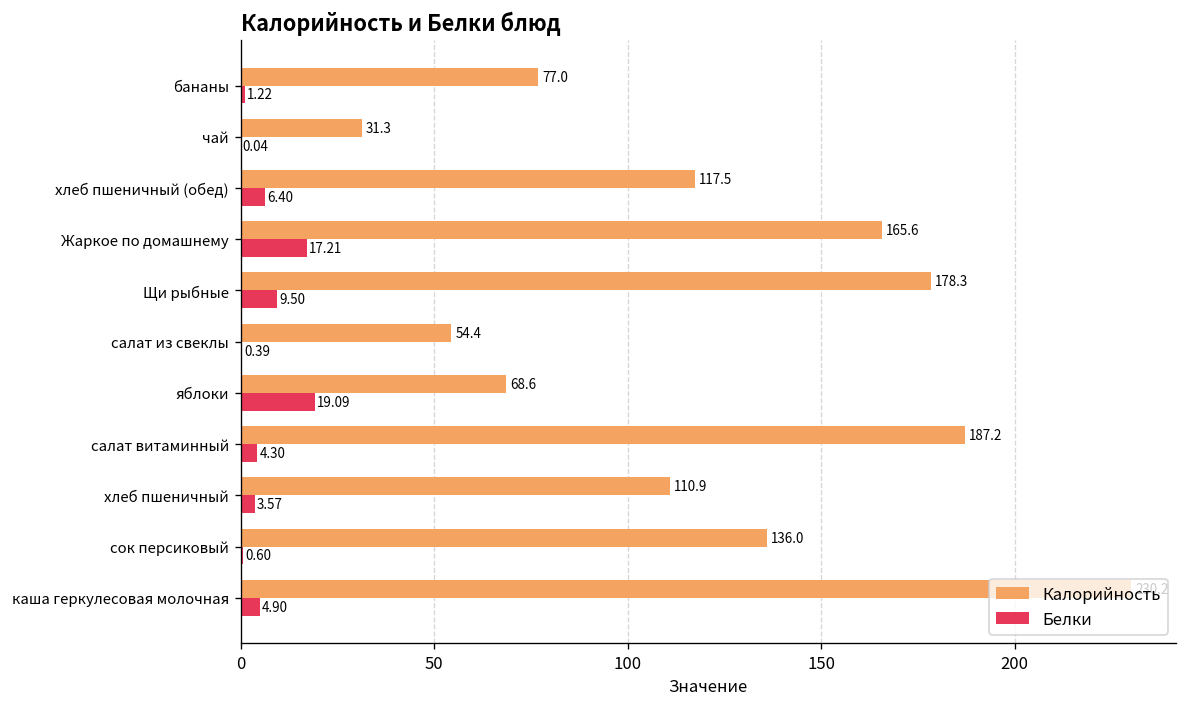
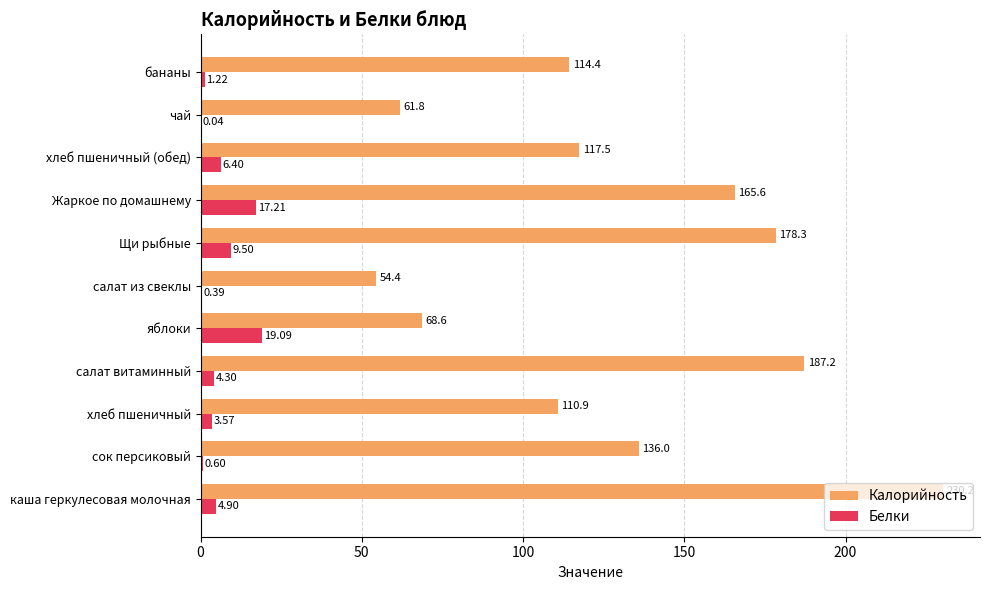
  {
    "Калорийность": {
-     "бананы": 77.0,
-     "чай": 31.3,
+     "бананы": 114.4,
+     "чай": 61.8,
      "хлеб пшеничный (обед)": 117.5,
      "Жаркое по домашнему": 165.6,
      "Щи рыбные": 178.3,
      "салат из свеклы": 54.4,
      "яблоки": 68.6,
      "салат витаминный": 187.2,
      "хлеб пшеничный": 110.9,
      "сок персиковый": 136.0
    },
    "Белки": {
      "бананы": 1.22,
      "чай": 0.04,
      "хлеб пшеничный (обед)": 6.40,
      "Жаркое по домашнему": 17.21,
      "Щи рыбные": 9.50,
      "салат из свеклы": 0.39,
      "яблоки": 19.09,
      "салат витаминный": 4.30,
      "хлеб пшеничный": 3.57,
      "сок персиковый": 0.60,
      "каша геркулесовая молочная": 4.90
    }
  }
